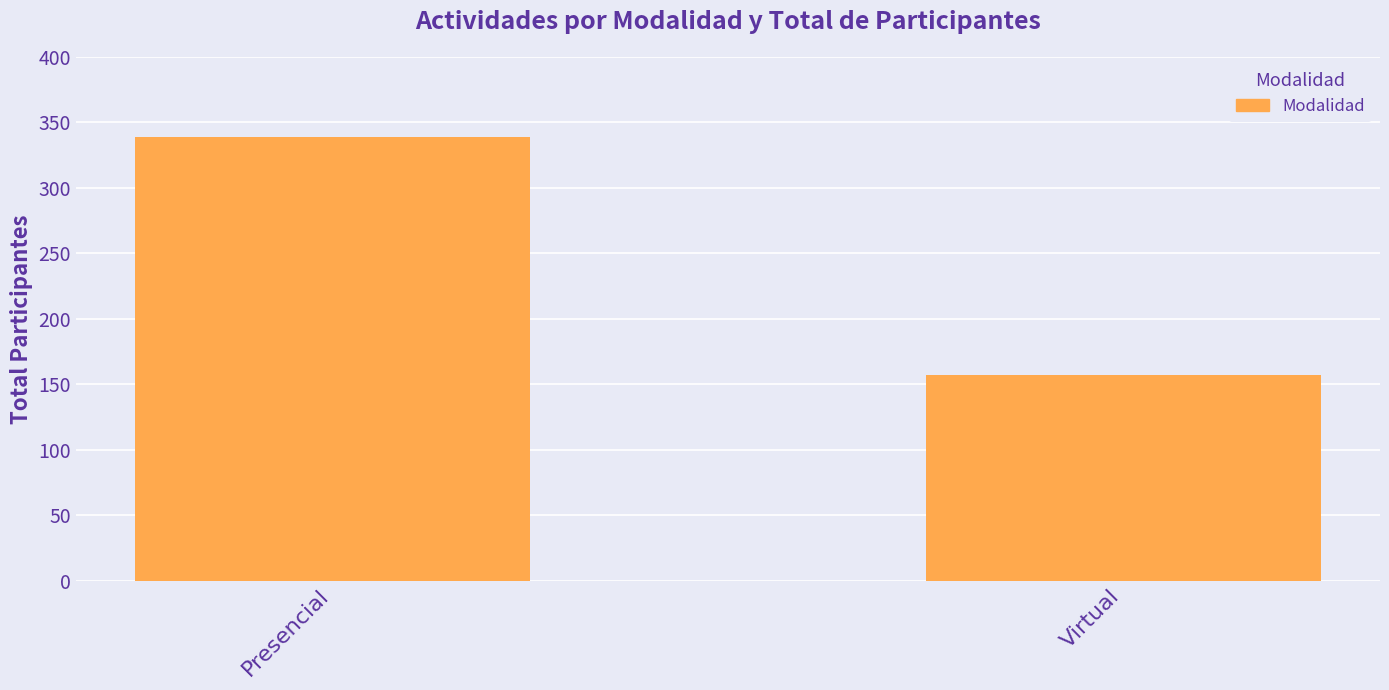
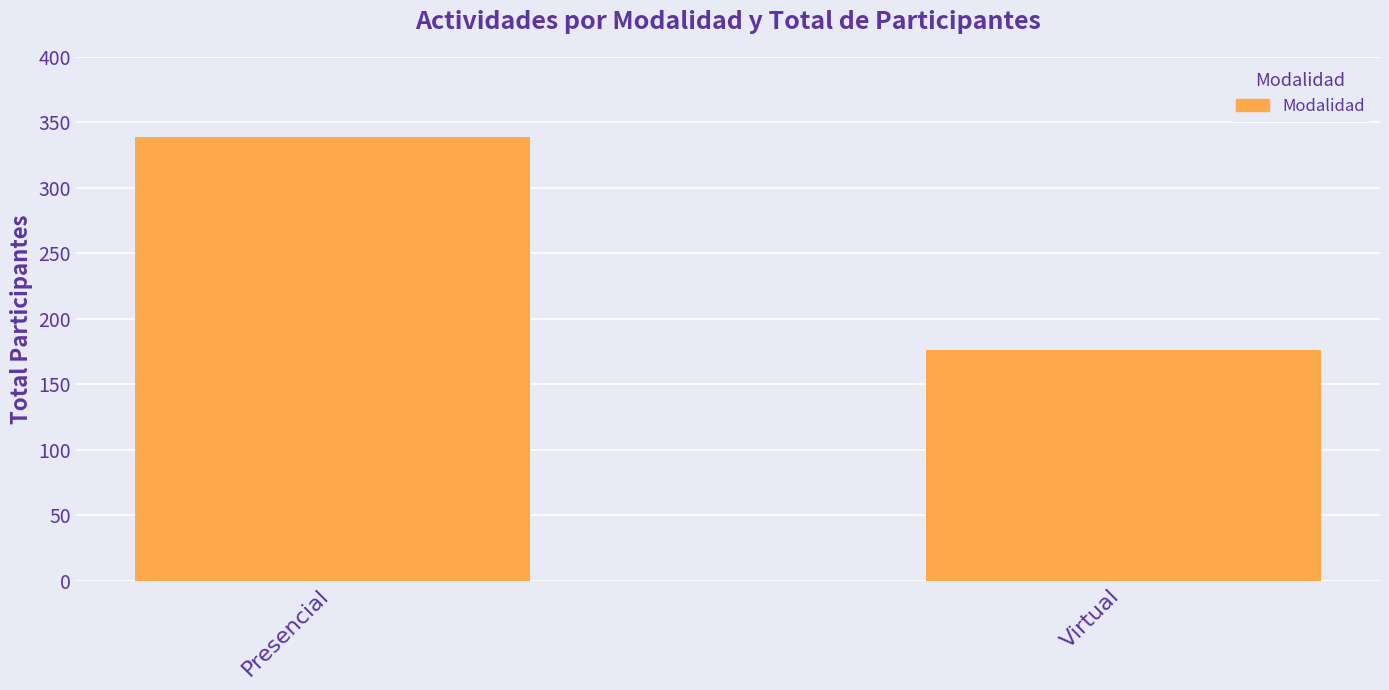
  {
    "Presencial": 339,
-   "Virtual": 157
+   "Virtual": 176
  }
